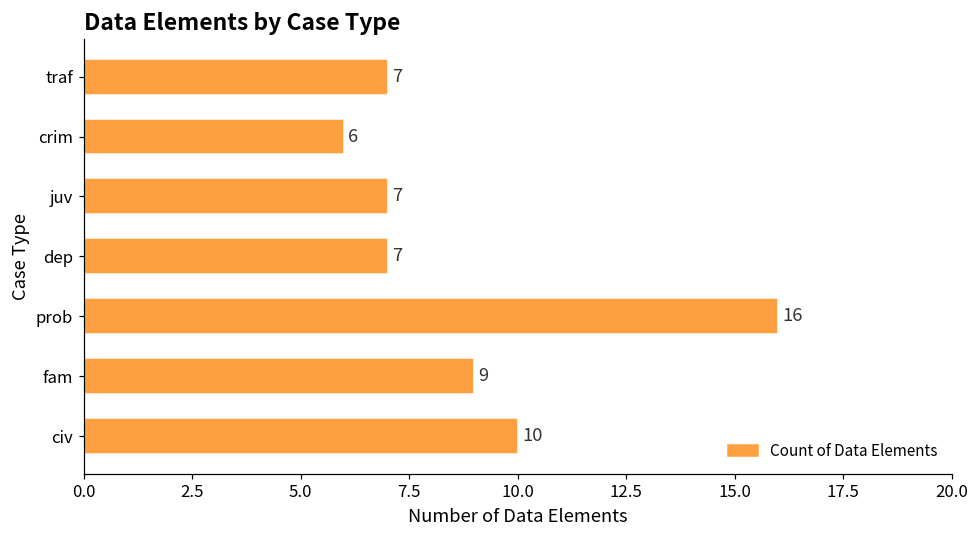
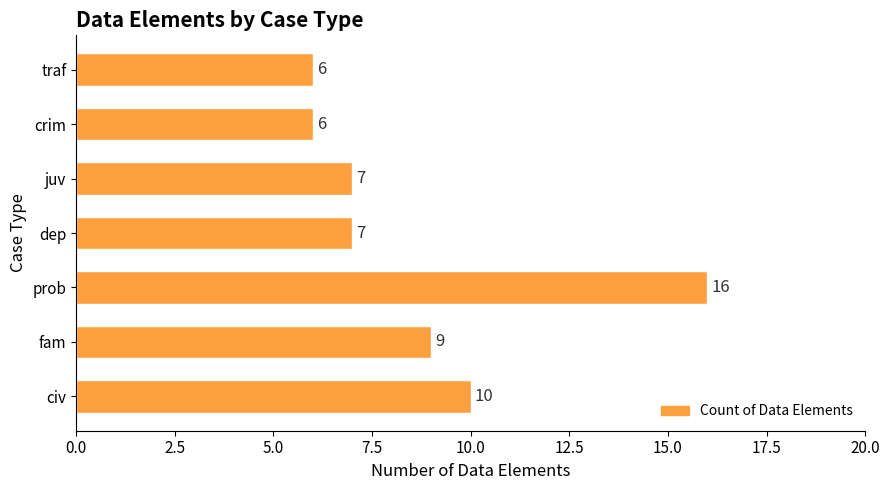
  {
-   "traf": 7,
+   "traf": 6,
    "crim": 6,
    "juv": 7,
    "dep": 7,
    "prob": 16,
    "fam": 9,
    "civ": 10
  }
